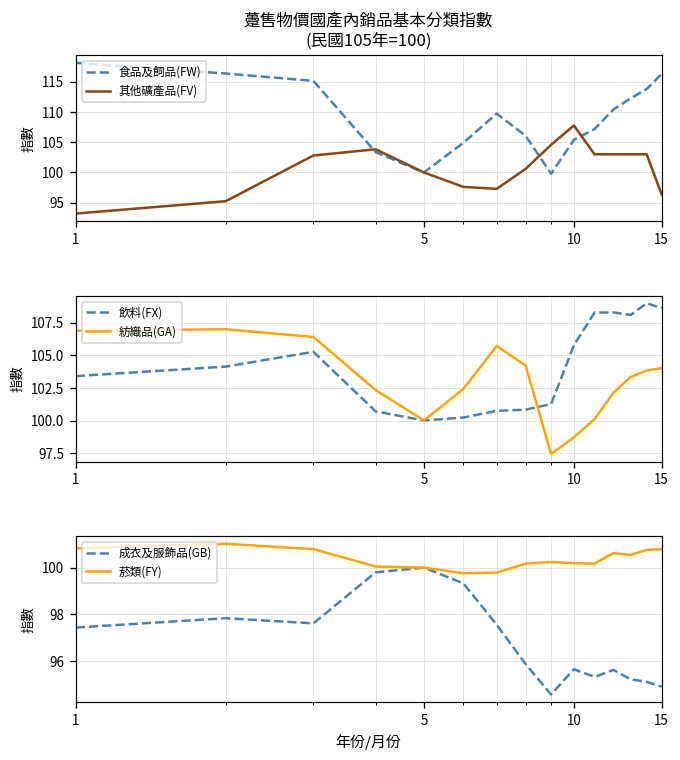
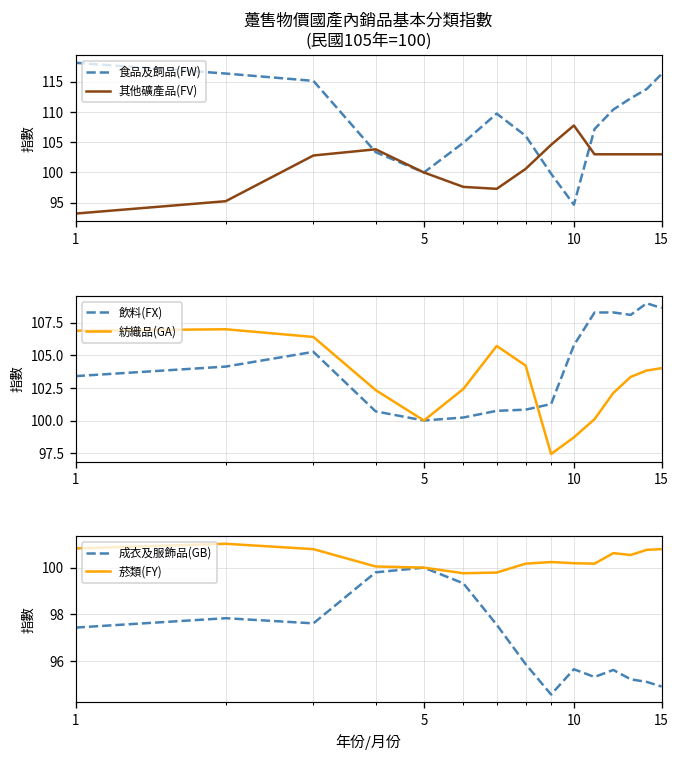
  {
    "躉售物價國產內銷品基本分類指數 (民國105年=100)": {
      "食品及飼品(FW)": {
        "1": 118,
-       "10": 105,
+       "10": 95,
        "15": 116
      },
      "其他礦產品(FV)": {
        "1": 93,
        "10": 108,
-       "15": 96
+       "15": 103
      }
    }
  }
